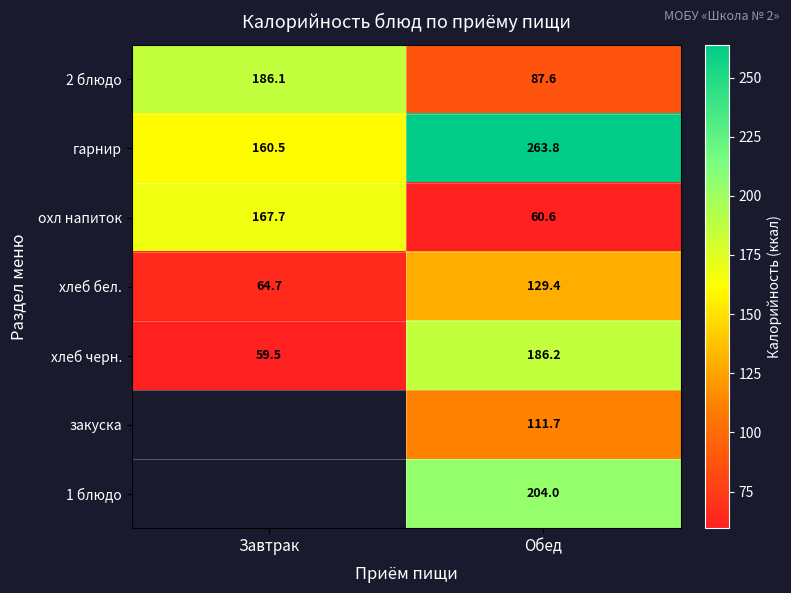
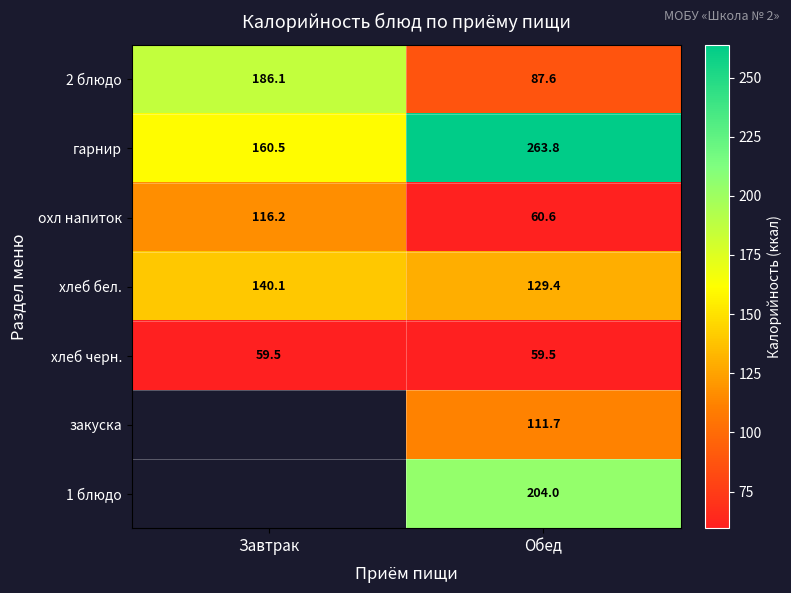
  {
    "2 блюдо": {
      "Завтрак": 186.1,
      "Обед": 87.6
    },
    "гарнир": {
      "Завтрак": 160.5,
      "Обед": 263.8
    },
    "охл напиток": {
-     "Завтрак": 167.7,
+     "Завтрак": 116.2,
      "Обед": 60.6
    },
    "хлеб бел.": {
-     "Завтрак": 64.7,
+     "Завтрак": 140.1,
      "Обед": 129.4
    },
    "хлеб черн.": {
      "Завтрак": 59.5,
-     "Обед": 186.2
+     "Обед": 59.5
    },
    "закуска": {
      "Обед": 111.7
    },
    "1 блюдо": {
      "Обед": 204.0
    }
  }
